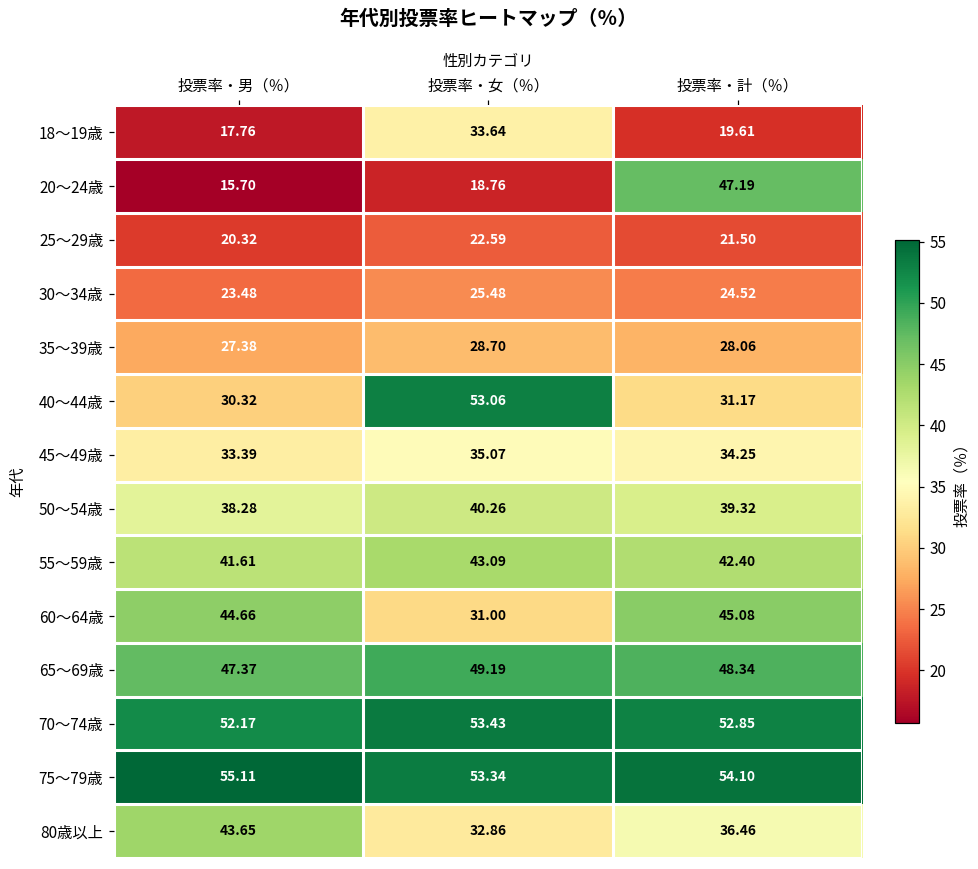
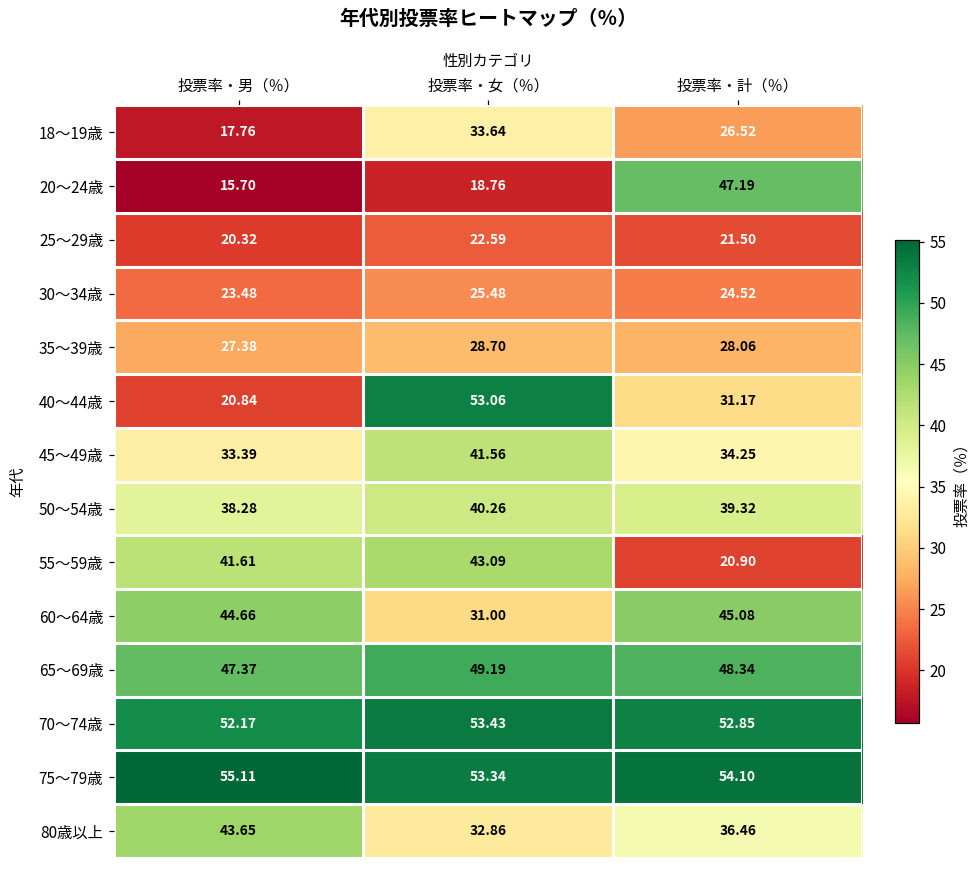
  {
    "18～19歳": {
      "投票率・男（％）": 17.76,
      "投票率・女（％）": 33.64,
-     "投票率・計（％）": 19.61
+     "投票率・計（％）": 26.52
    },
    "20～24歳": {
      "投票率・男（％）": 15.70,
      "投票率・女（％）": 18.76,
      "投票率・計（％）": 47.19
    },
    "25～29歳": {
      "投票率・男（％）": 20.32,
      "投票率・女（％）": 22.59,
      "投票率・計（％）": 21.50
    },
    "30～34歳": {
      "投票率・男（％）": 23.48,
      "投票率・女（％）": 25.48,
      "投票率・計（％）": 24.52
    },
    "35～39歳": {
      "投票率・男（％）": 27.38,
      "投票率・女（％）": 28.70,
      "投票率・計（％）": 28.06
    },
    "40～44歳": {
-     "投票率・男（％）": 30.32,
+     "投票率・男（％）": 20.84,
      "投票率・女（％）": 53.06,
      "投票率・計（％）": 31.17
    },
    "45～49歳": {
      "投票率・男（％）": 33.39,
-     "投票率・女（％）": 35.07,
+     "投票率・女（％）": 41.56,
      "投票率・計（％）": 34.25
    },
    "50～54歳": {
      "投票率・男（％）": 38.28,
      "投票率・女（％）": 40.26,
      "投票率・計（％）": 39.32
    },
    "55～59歳": {
      "投票率・男（％）": 41.61,
      "投票率・女（％）": 43.09,
-     "投票率・計（％）": 42.40
+     "投票率・計（％）": 20.90
    },
    "60～64歳": {
      "投票率・男（％）": 44.66,
      "投票率・女（％）": 31.00,
      "投票率・計（％）": 45.08
    },
    "65～69歳": {
      "投票率・男（％）": 47.37,
      "投票率・女（％）": 49.19,
      "投票率・計（％）": 48.34
    },
    "70～74歳": {
      "投票率・男（％）": 52.17,
      "投票率・女（％）": 53.43,
      "投票率・計（％）": 52.85
    },
    "75～79歳": {
      "投票率・男（％）": 55.11,
      "投票率・女（％）": 53.34,
      "投票率・計（％）": 54.10
    },
    "80歳以上": {
      "投票率・男（％）": 43.65,
      "投票率・女（％）": 32.86,
      "投票率・計（％）": 36.46
    }
  }
